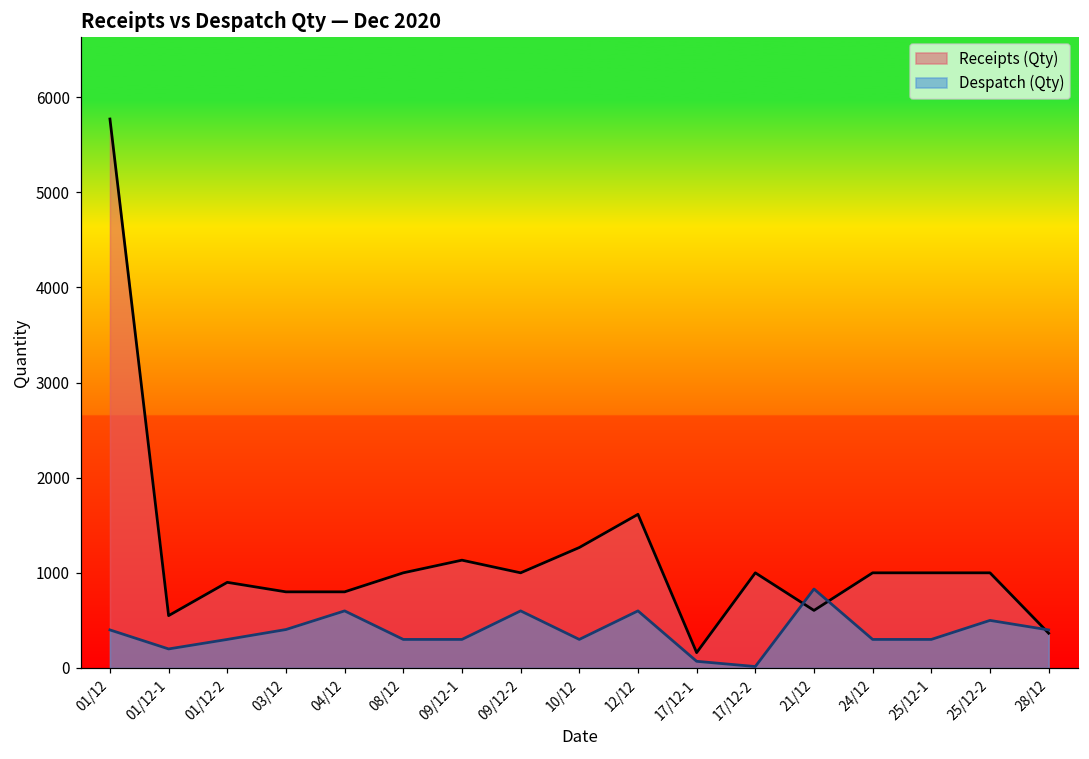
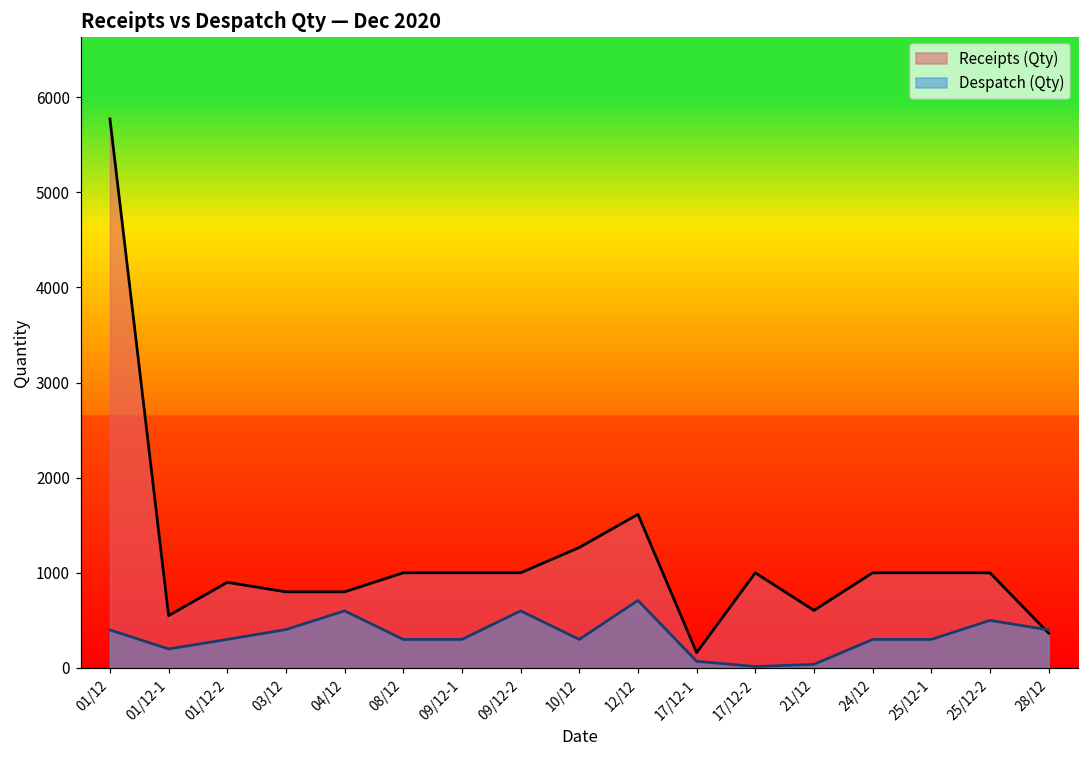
  {
    "Receipts (Qty)": {
      "01/12": 5800,
      "01/12-1": 600,
      "01/12-2": 900,
      "03/12": 800,
      "04/12": 800,
      "08/12": 1000,
-     "09/12-1": 1100,
+     "09/12-1": 1000,
      "09/12-2": 1000,
      "10/12": 1300,
      "12/12": 1600,
      "17/12-1": 200,
      "17/12-2": 1000,
      "21/12": 600,
      "24/12": 1000,
      "25/12-1": 1000,
      "25/12-2": 1000,
      "28/12": 400
    },
    "Despatch (Qty)": {
      "01/12": 400,
      "01/12-1": 200,
      "01/12-2": 300,
      "03/12": 400,
      "04/12": 600,
      "08/12": 300,
      "09/12-1": 300,
      "09/12-2": 600,
      "10/12": 300,
-     "12/12": 600,
+     "12/12": 700,
      "17/12-1": 100,
      "17/12-2": 0,
-     "21/12": 800,
+     "21/12": 0,
      "24/12": 300,
      "25/12-1": 300,
      "25/12-2": 500,
      "28/12": 400
    }
  }
